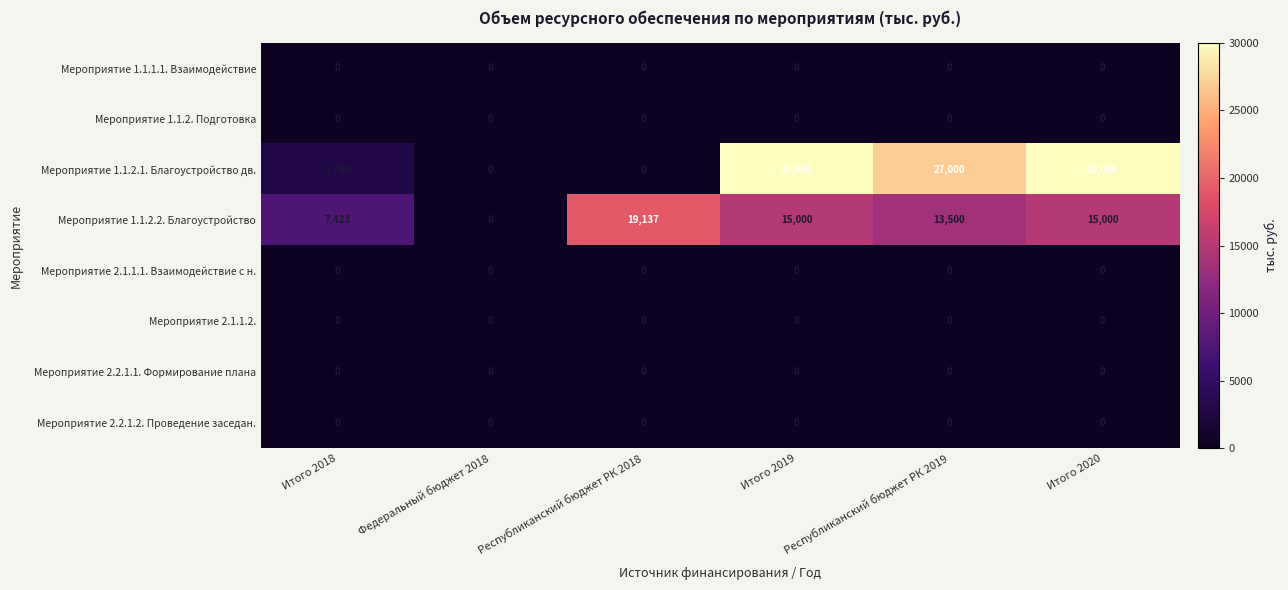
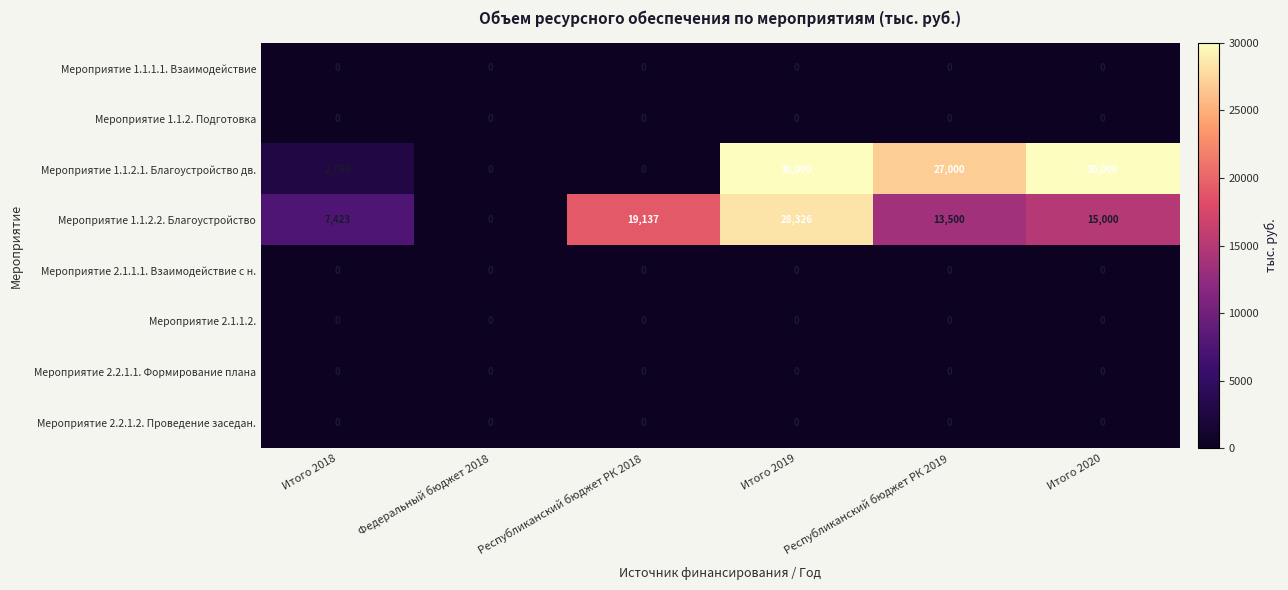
  {
    "Мероприятие 1.1.2.1. Благоустройство дв.": {
      "Итого 2019": "30,000",
      "Республиканский бюджет РК 2019": "27,000",
      "Итого 2020": "30,000"
    },
    "Мероприятие 1.1.2.2. Благоустройство": {
      "Итого 2018": "7,423",
      "Республиканский бюджет РК 2018": "19,137",
-     "Итого 2019": "15,000",
+     "Итого 2019": "28,326",
      "Республиканский бюджет РК 2019": "13,500",
      "Итого 2020": "15,000"
    }
  }
